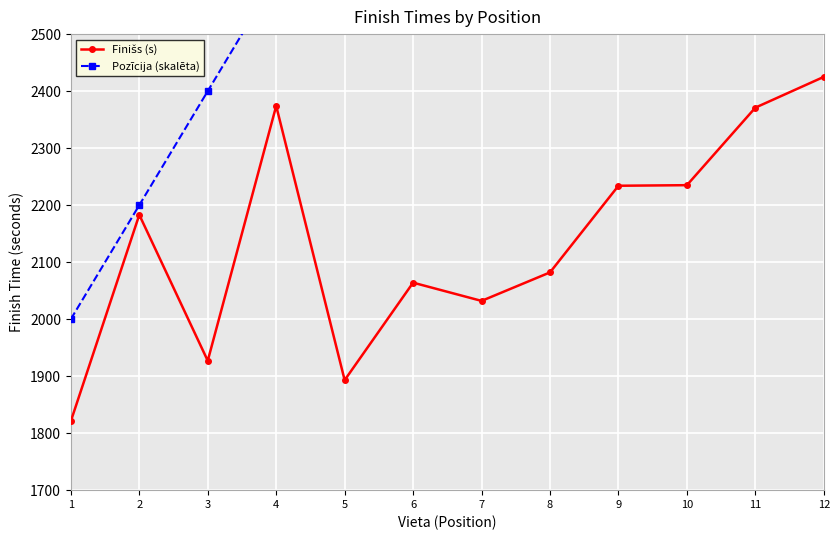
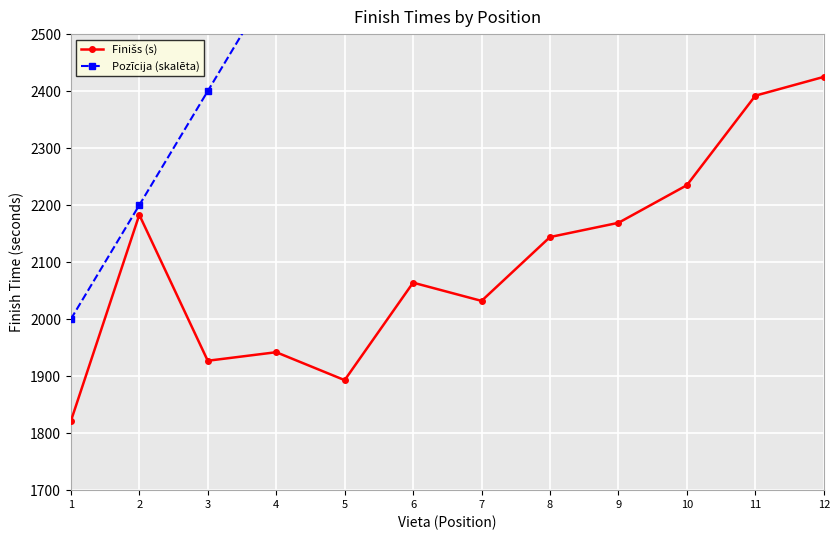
  {
    "Finišs (s)": {
      "1": 1820,
      "2": 2180,
      "3": 1930,
-     "4": 2370,
+     "4": 1940,
      "5": 1890,
      "6": 2060,
      "7": 2030,
-     "8": 2080,
-     "9": 2230,
+     "8": 2140,
+     "9": 2170,
      "10": 2240,
-     "11": 2370,
+     "11": 2390,
      "12": 2430
    },
    "Pozīcija (skalēta)": {
      "1": 2000,
      "2": 2200,
      "3": 2400
    }
  }
